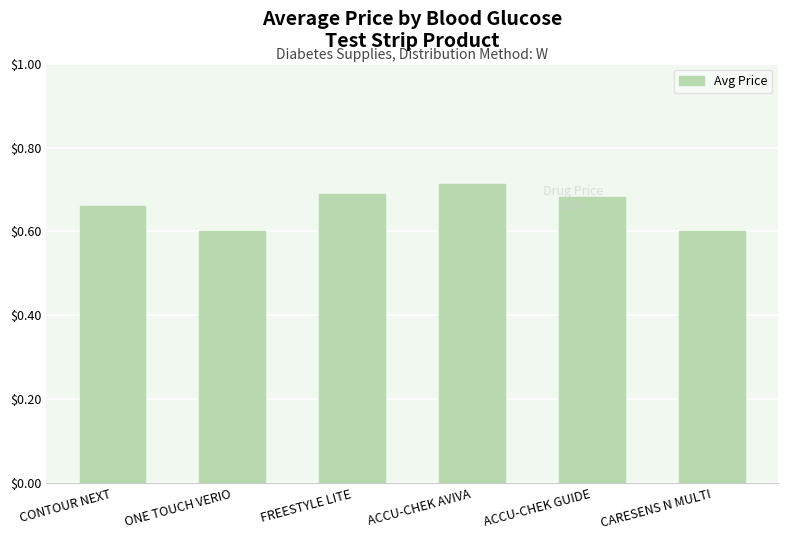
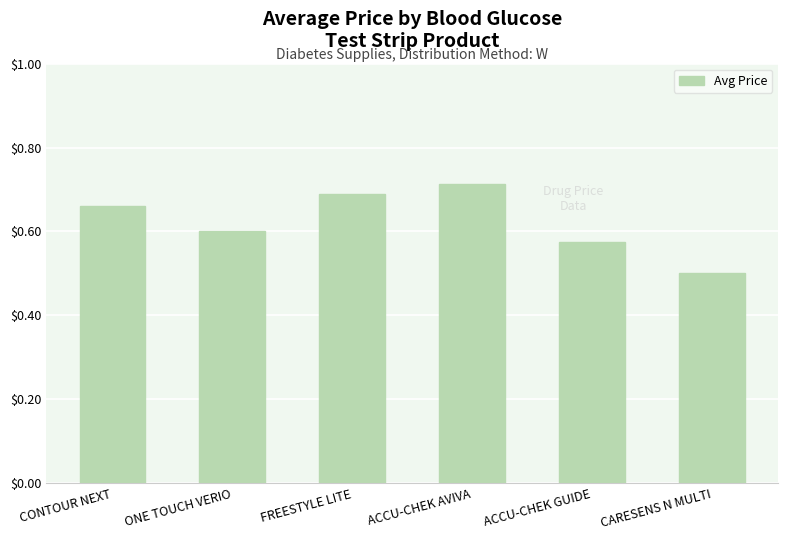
  {
    "CONTOUR NEXT": "$0.66",
    "ONE TOUCH VERIO": "$0.60",
    "FREESTYLE LITE": "$0.69",
    "ACCU-CHEK AVIVA": "$0.71",
-   "ACCU-CHEK GUIDE": "$0.68",
-   "CARESENS N MULTI": "$0.6"
+   "ACCU-CHEK GUIDE": "$0.57",
+   "CARESENS N MULTI": "$0.5"
  }
